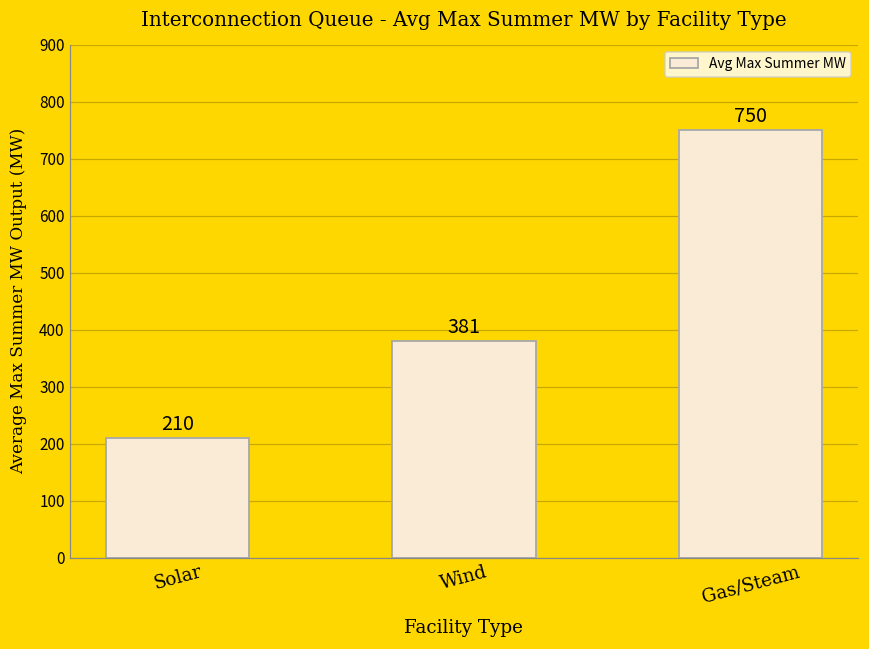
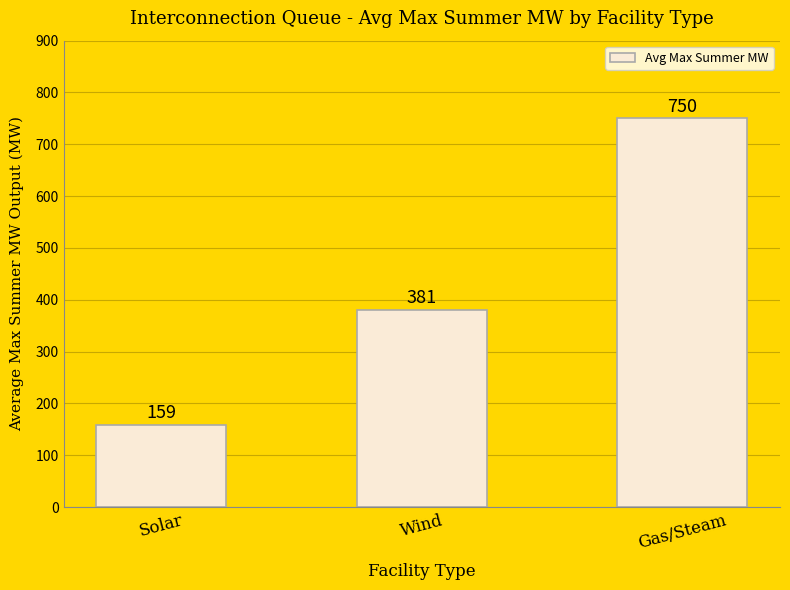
  {
-   "Solar": 210,
+   "Solar": 159,
    "Wind": 381,
    "Gas/Steam": 750
  }
